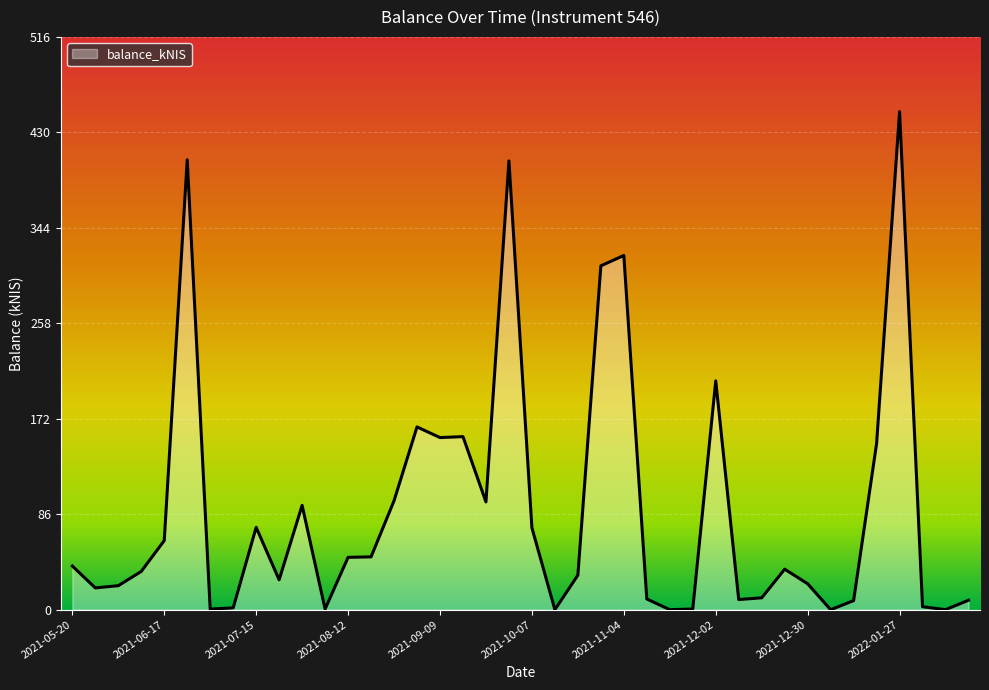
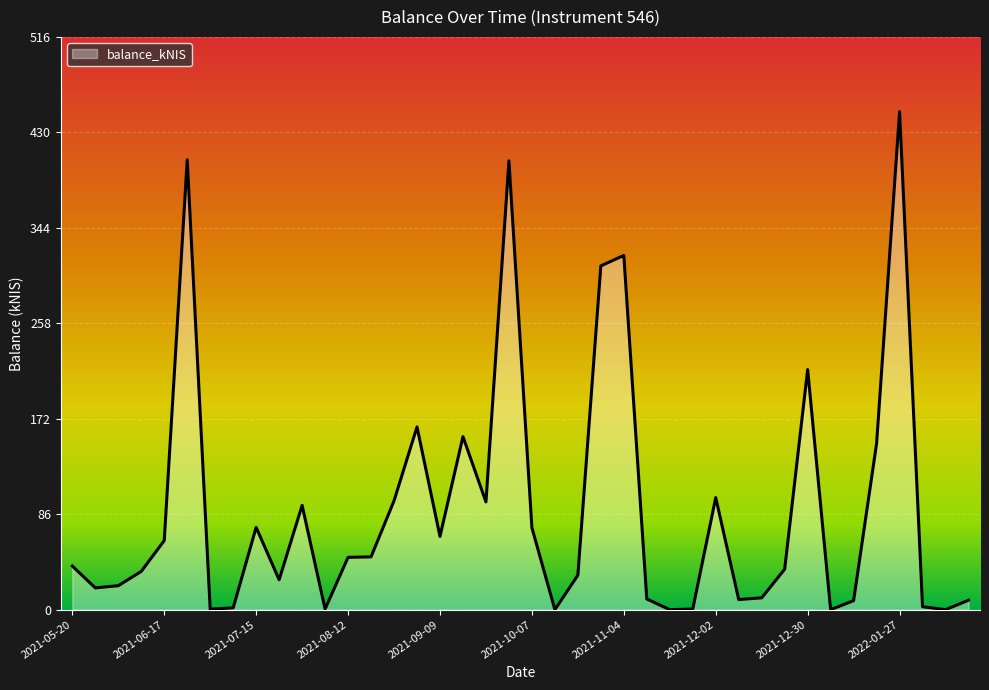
  {
    "2021-05-20": 39,
    "2021-06-17": 62,
    "2021-07-15": 74,
    "2021-08-12": 47,
-   "2021-09-09": 155,
+   "2021-09-09": 66,
    "2021-10-07": 74,
    "2021-11-04": 320,
-   "2021-12-02": 207,
-   "2021-12-30": 23,
+   "2021-12-02": 101,
+   "2021-12-30": 217,
    "2022-01-27": 450
  }
